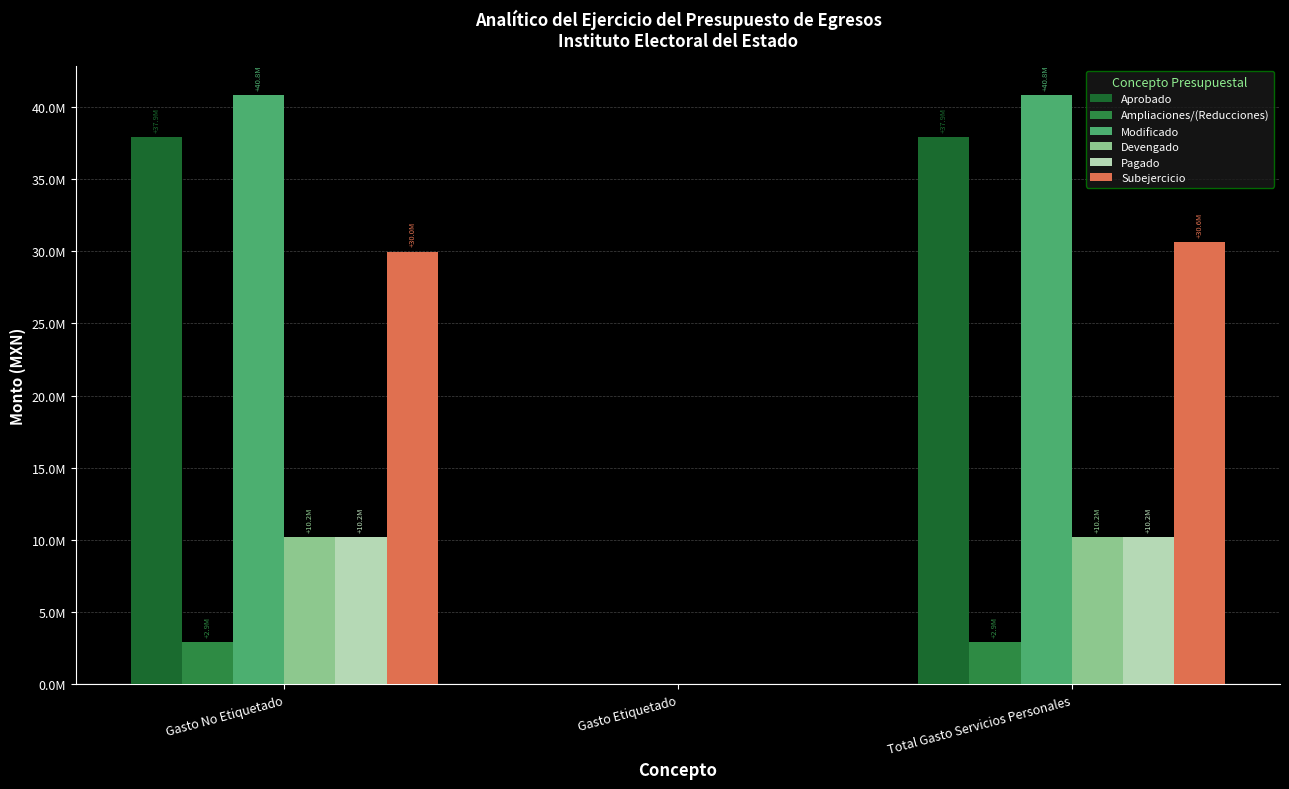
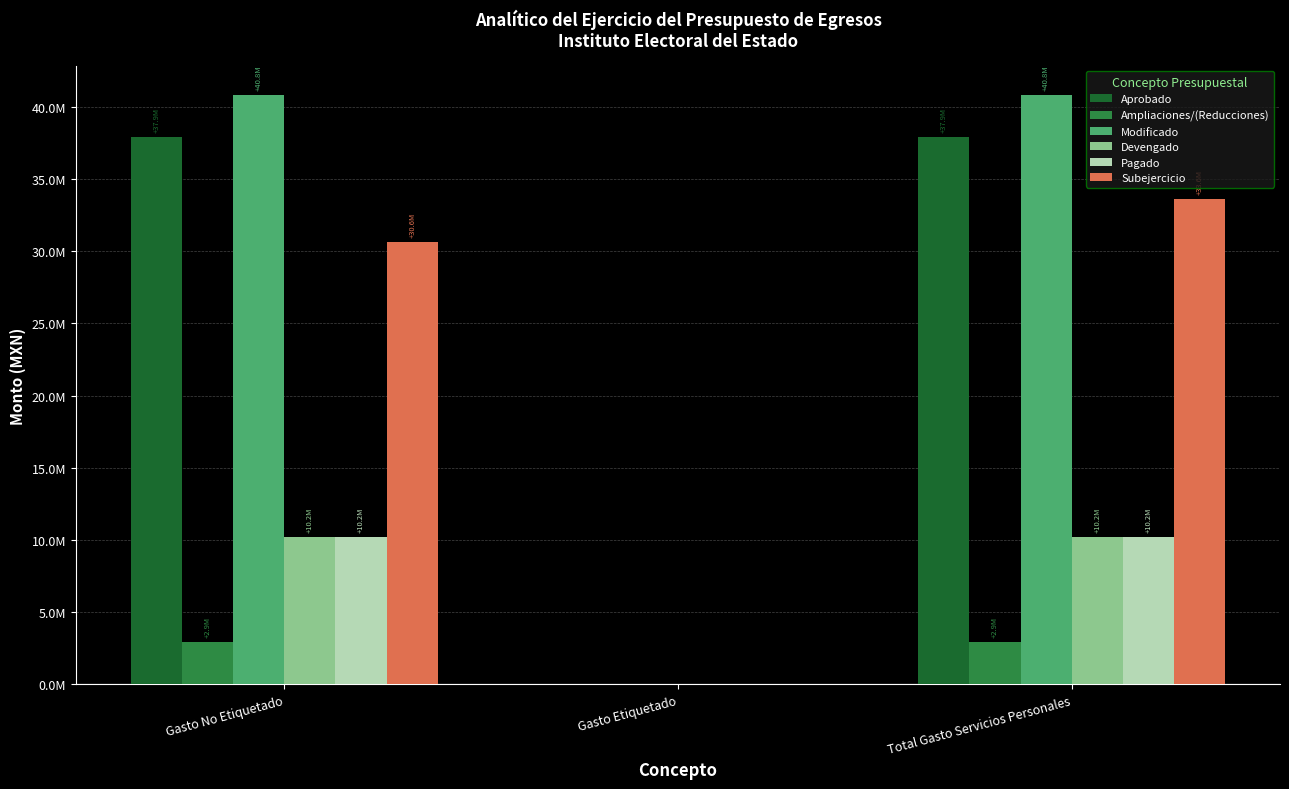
  {
    "Modificado": {
      "Gasto No Etiquetado": "+40.8M",
      "Total Gasto Servicios Personales": "+40.8M"
    },
    "Subejercicio": {
-     "Gasto No Etiquetado": "+30.0M",
-     "Total Gasto Servicios Personales": "30600000"
+     "Gasto No Etiquetado": "+30.6M",
+     "Total Gasto Servicios Personales": "33600000"
    }
  }
